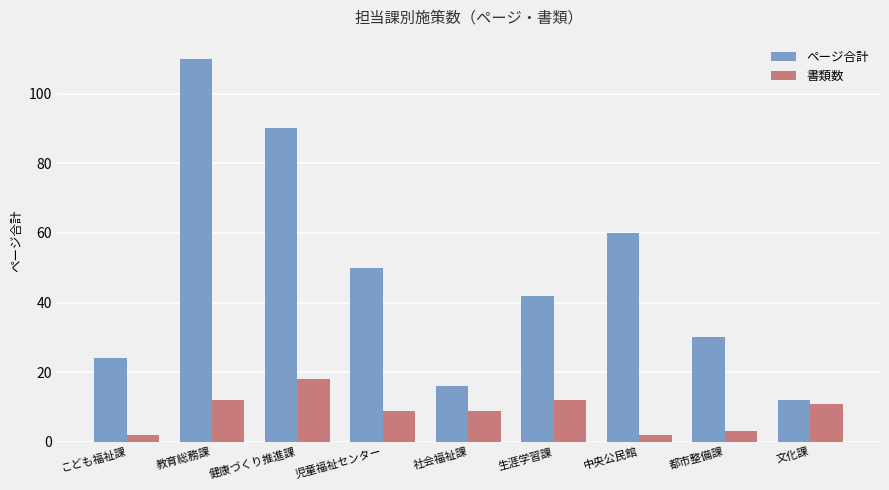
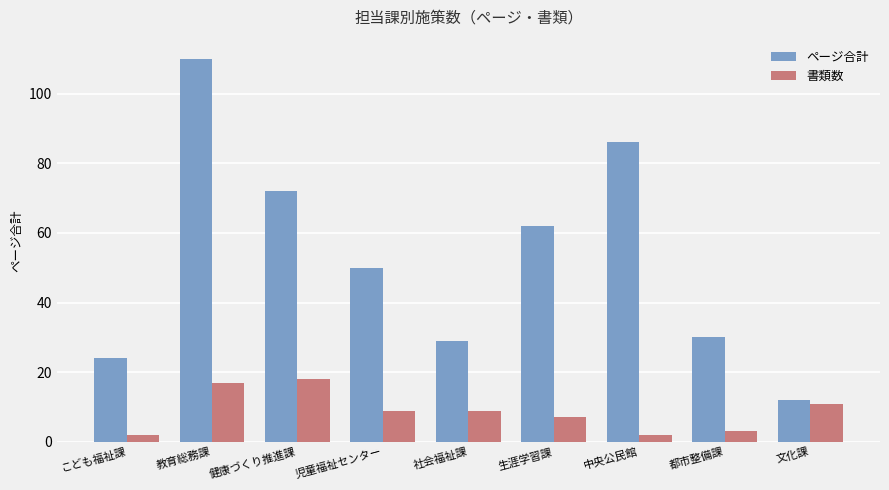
  {
    "ページ合計": {
      "こども福祉課": 24,
      "教育総務課": 110,
-     "健康づくり推進課": 90,
+     "健康づくり推進課": 72,
      "児童福祉センター": 50,
-     "社会福祉課": 16,
-     "生涯学習課": 42,
-     "中央公民館": 60,
+     "社会福祉課": 29,
+     "生涯学習課": 62,
+     "中央公民館": 86,
      "都市整備課": 30,
      "文化課": 12
    },
    "書類数": {
      "こども福祉課": 2,
-     "教育総務課": 12,
+     "教育総務課": 17,
      "健康づくり推進課": 18,
      "児童福祉センター": 9,
      "社会福祉課": 9,
-     "生涯学習課": 12,
+     "生涯学習課": 7,
      "中央公民館": 2,
      "都市整備課": 3,
      "文化課": 11
    }
  }
